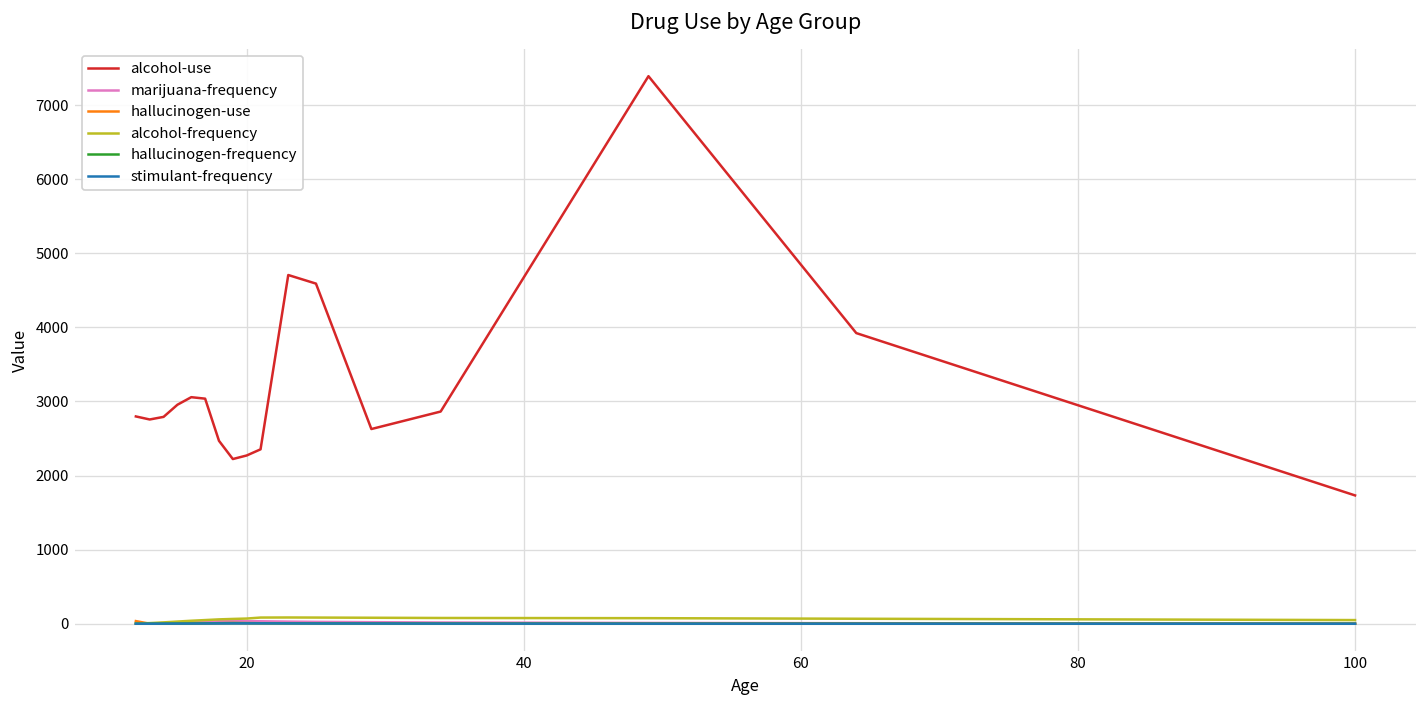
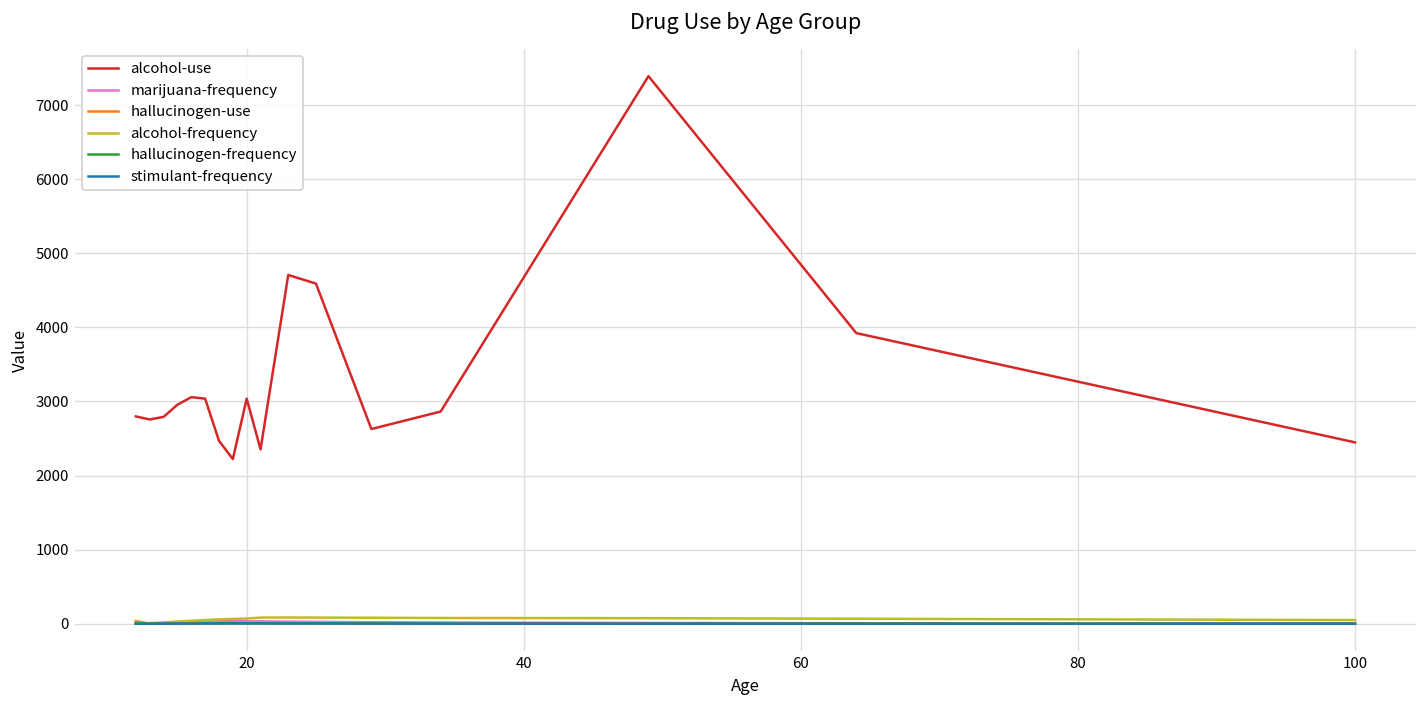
  {
    "alcohol-use": {
-     "20": 2300,
-     "100": 1700
+     "20": 3000,
+     "100": 2400
    },
    "alcohol-frequency": {
      "100": 0
    }
  }
